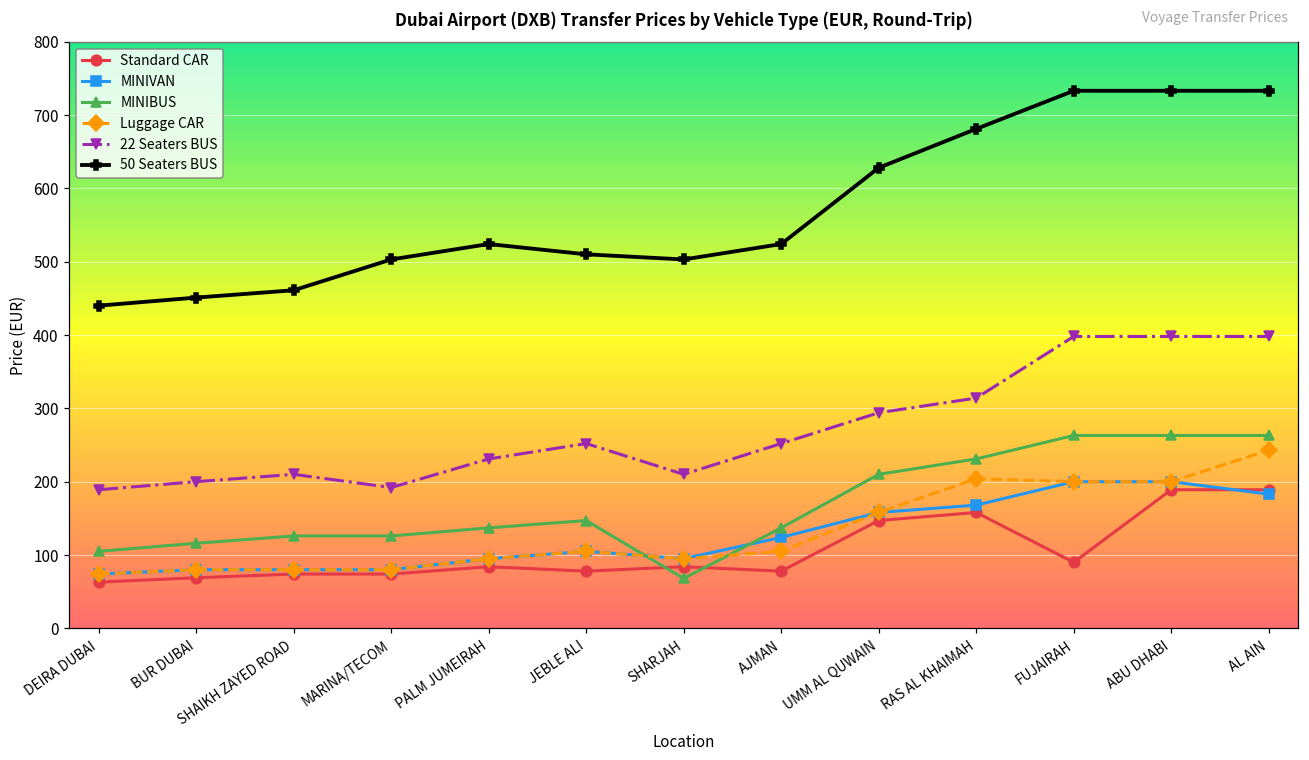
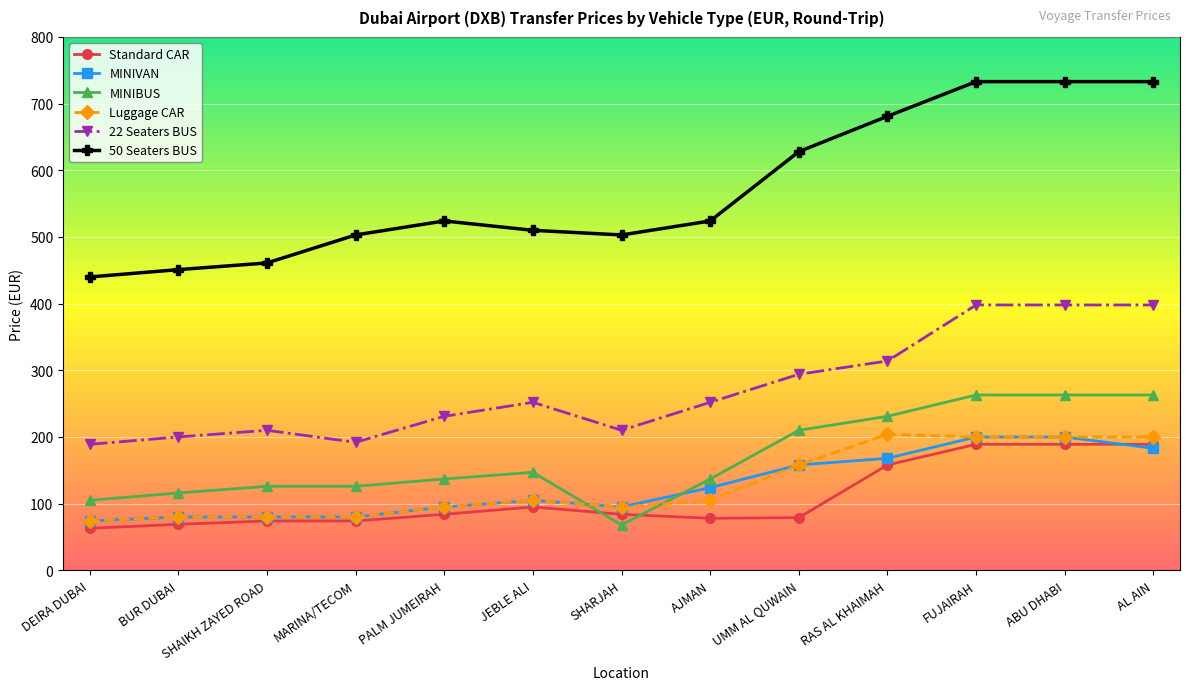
  {
    "Standard CAR": {
      "DEIRA DUBAI": 60,
      "BUR DUBAI": 70,
      "SHAIKH ZAYED ROAD": 70,
      "MARINA/TECOM": 70,
      "PALM JUMEIRAH": 80,
-     "JEBLE ALI": 80,
+     "JEBLE ALI": 100,
      "SHARJAH": 80,
      "AJMAN": 80,
-     "UMM AL QUWAIN": 150,
+     "UMM AL QUWAIN": 80,
      "RAS AL KHAIMAH": 160,
-     "FUJAIRAH": 90,
+     "FUJAIRAH": 190,
      "ABU DHABI": 190,
      "AL AIN": 190
    },
    "MINIVAN": {
      "AJMAN": 120,
      "RAS AL KHAIMAH": 170,
      "AL AIN": 180
    },
    "MINIBUS": {
      "DEIRA DUBAI": 110,
      "BUR DUBAI": 120,
      "SHAIKH ZAYED ROAD": 130,
      "MARINA/TECOM": 130,
      "PALM JUMEIRAH": 140,
      "JEBLE ALI": 150,
      "SHARJAH": 70,
      "AJMAN": 140,
      "UMM AL QUWAIN": 210,
      "RAS AL KHAIMAH": 230,
      "FUJAIRAH": 260,
      "ABU DHABI": 260,
      "AL AIN": 260
    },
    "Luggage CAR": {
      "AJMAN": 110,
      "RAS AL KHAIMAH": 200,
-     "AL AIN": 240
+     "AL AIN": 200
    },
    "22 Seaters BUS": {
      "DEIRA DUBAI": 190,
      "BUR DUBAI": 200,
      "SHAIKH ZAYED ROAD": 210,
      "MARINA/TECOM": 190,
      "PALM JUMEIRAH": 230,
      "JEBLE ALI": 250,
      "SHARJAH": 210,
      "AJMAN": 250,
      "UMM AL QUWAIN": 290,
      "RAS AL KHAIMAH": 310,
      "FUJAIRAH": 400,
      "ABU DHABI": 400,
      "AL AIN": 400
    },
    "50 Seaters BUS": {
      "DEIRA DUBAI": 440,
      "BUR DUBAI": 450,
      "SHAIKH ZAYED ROAD": 460,
      "MARINA/TECOM": 500,
      "PALM JUMEIRAH": 520,
      "JEBLE ALI": 510,
      "SHARJAH": 500,
      "AJMAN": 520,
      "UMM AL QUWAIN": 630,
      "RAS AL KHAIMAH": 680,
      "FUJAIRAH": 730,
      "ABU DHABI": 730,
      "AL AIN": 730
    }
  }
